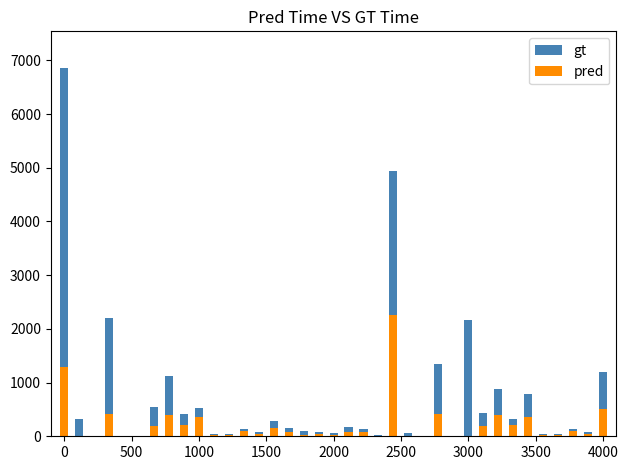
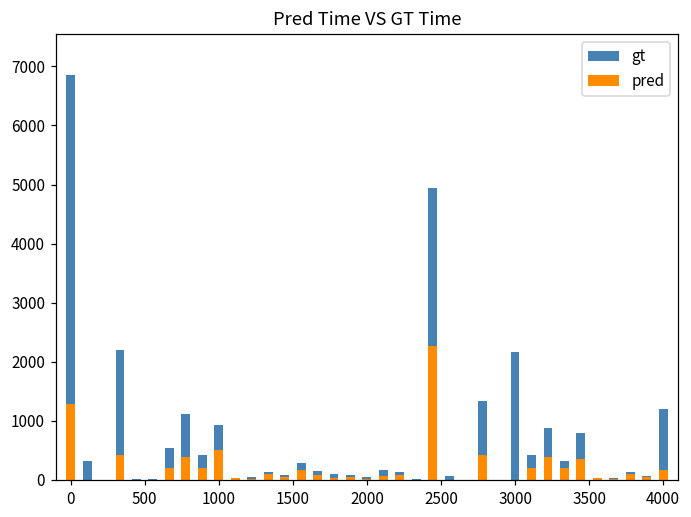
  {
    "gt": {
      "0": 6900,
-     "1000": 500,
+     "1000": 900,
      "2000": 100,
      "3000": 2200,
      "4000": 1200
    },
    "pred": {
-     "1000": 400,
-     "4000": 500
+     "1000": 500,
+     "4000": 200
    }
  }
